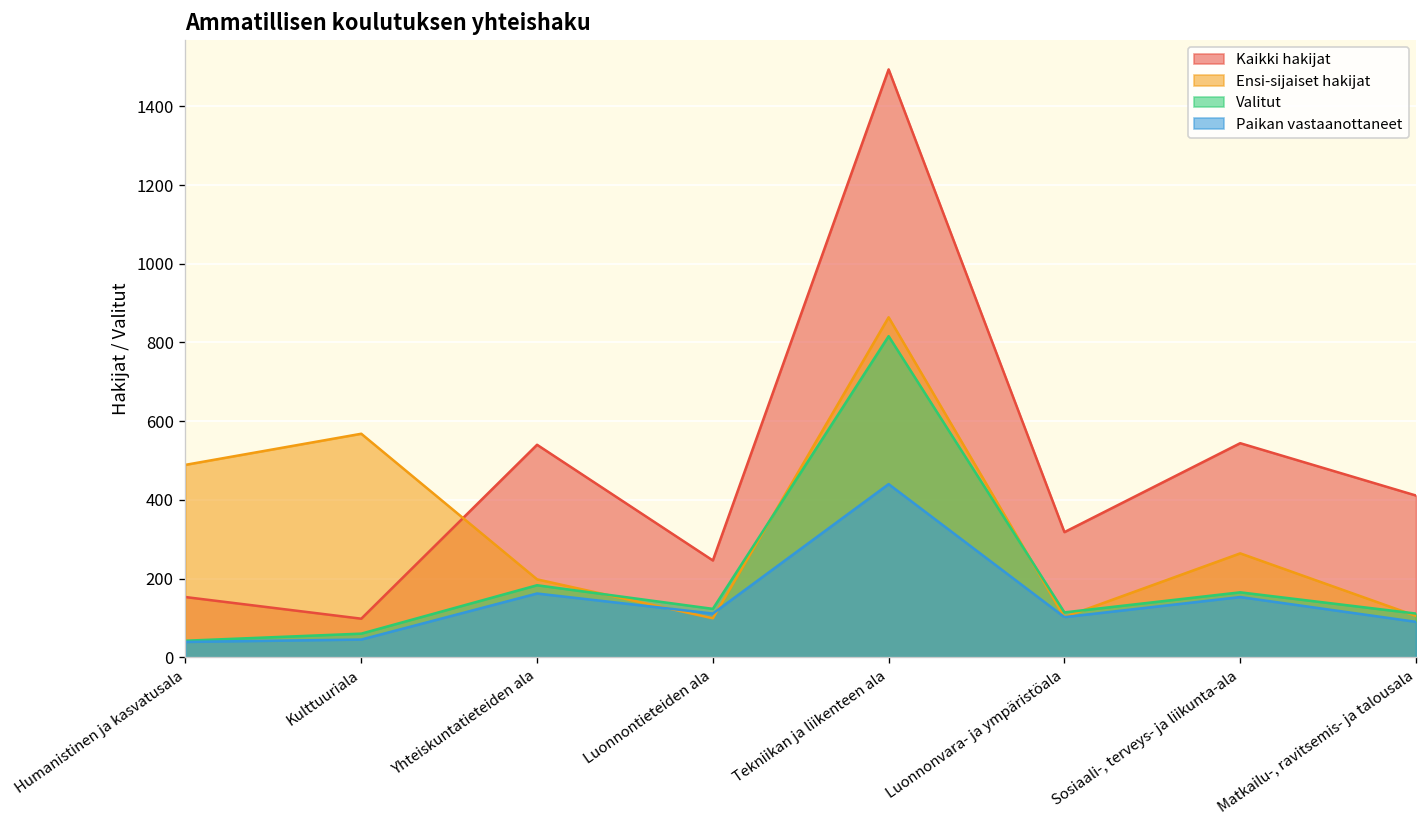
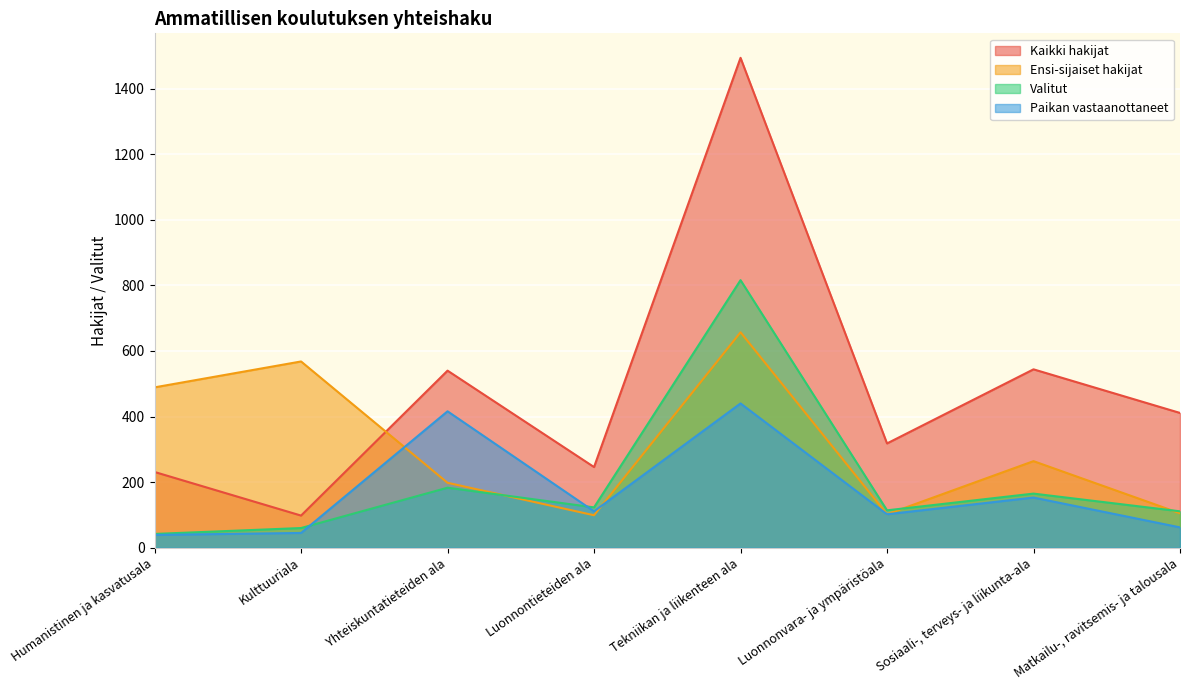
  {
    "Kaikki hakijat": {
-     "Humanistinen ja kasvatusala": 150,
+     "Humanistinen ja kasvatusala": 230,
      "Kulttuuriala": 100,
      "Yhteiskuntatieteiden ala": 540,
      "Luonnontieteiden ala": 250,
      "Tekniikan ja liikenteen ala": 1490,
      "Luonnonvara- ja ympäristöala": 320,
      "Sosiaali-, terveys- ja liikunta-ala": 540,
      "Matkailu-, ravitsemis- ja talousala": 410
    },
    "Ensi-sijaiset hakijat": {
      "Humanistinen ja kasvatusala": 490,
      "Kulttuuriala": 570,
      "Yhteiskuntatieteiden ala": 200,
      "Luonnontieteiden ala": 100,
-     "Tekniikan ja liikenteen ala": 860,
+     "Tekniikan ja liikenteen ala": 660,
      "Sosiaali-, terveys- ja liikunta-ala": 260
    },
    "Valitut": {
      "Kulttuuriala": 60,
      "Yhteiskuntatieteiden ala": 180,
      "Luonnontieteiden ala": 120,
      "Tekniikan ja liikenteen ala": 820,
      "Luonnonvara- ja ympäristöala": 110,
      "Sosiaali-, terveys- ja liikunta-ala": 170
    },
    "Paikan vastaanottaneet": {
      "Kulttuuriala": 50,
-     "Yhteiskuntatieteiden ala": 160,
+     "Yhteiskuntatieteiden ala": 420,
      "Luonnontieteiden ala": 110,
      "Tekniikan ja liikenteen ala": 440,
      "Sosiaali-, terveys- ja liikunta-ala": 150,
-     "Matkailu-, ravitsemis- ja talousala": 90
+     "Matkailu-, ravitsemis- ja talousala": 60
    }
  }
